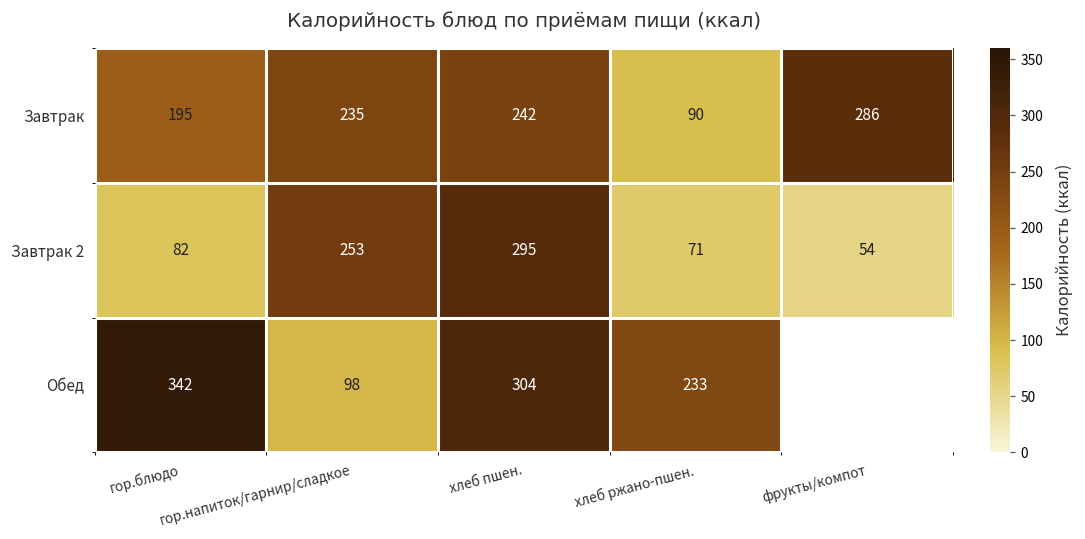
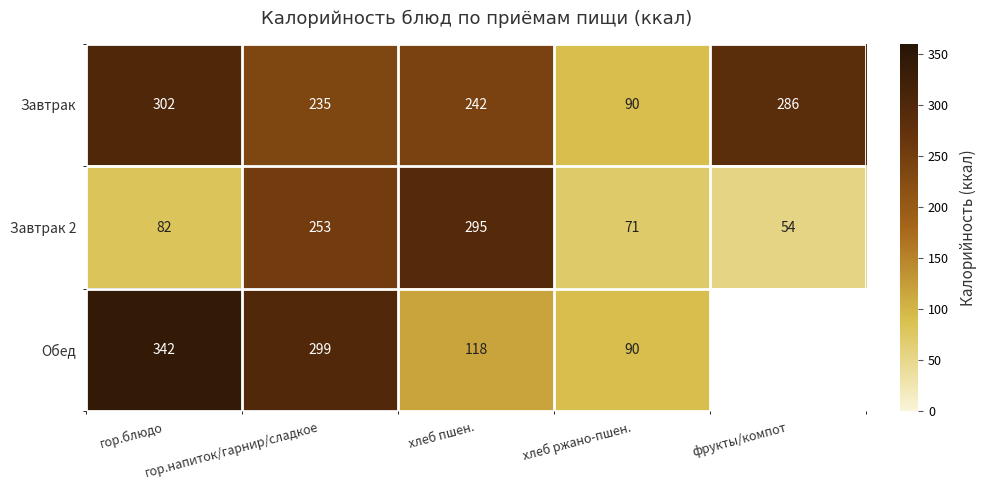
  {
    "Завтрак": {
-     "гор.блюдо": 195,
+     "гор.блюдо": 302,
      "гор.напиток/гарнир/сладкое": 235,
      "хлеб пшен.": 242,
      "хлеб ржано-пшен.": 90,
      "фрукты/компот": 286
    },
    "Завтрак 2": {
      "гор.блюдо": 82,
      "гор.напиток/гарнир/сладкое": 253,
      "хлеб пшен.": 295,
      "хлеб ржано-пшен.": 71,
      "фрукты/компот": 54
    },
    "Обед": {
      "гор.блюдо": 342,
-     "гор.напиток/гарнир/сладкое": 98,
-     "хлеб пшен.": 304,
-     "хлеб ржано-пшен.": 233
+     "гор.напиток/гарнир/сладкое": 299,
+     "хлеб пшен.": 118,
+     "хлеб ржано-пшен.": 90
    }
  }
